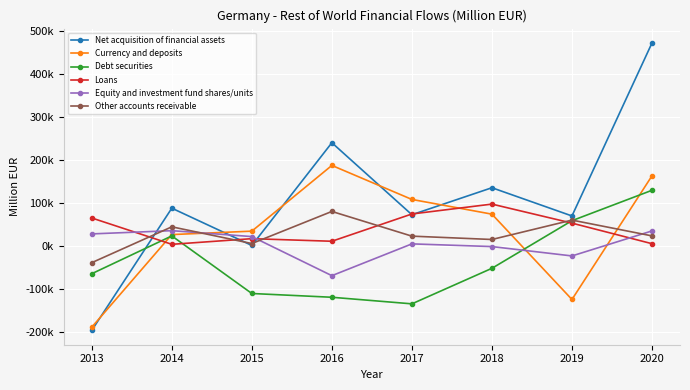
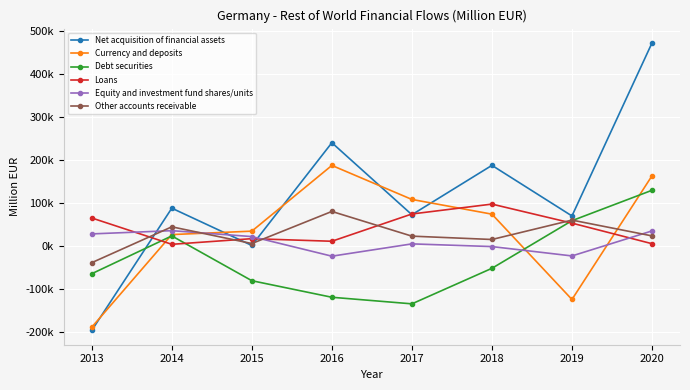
  {
    "Net acquisition of financial assets": {
      "2013": -200000,
      "2014": 90000,
      "2016": 240000,
-     "2018": 140000,
+     "2018": 190000,
      "2019": 70000,
      "2020": 470000
    },
    "Currency and deposits": {
      "2013": -190000,
      "2015": 30000,
      "2016": 190000,
      "2017": 110000,
      "2018": 70000,
      "2019": -120000,
      "2020": 160000
    },
    "Debt securities": {
      "2013": -60000,
-     "2015": -110000,
+     "2015": -80000,
      "2016": -120000,
      "2017": -130000,
      "2018": -50000,
      "2020": 130000
    },
    "Loans": {
      "2013": 70000,
      "2014": 0,
      "2016": 10000,
      "2018": 100000,
      "2020": 10000
    },
    "Equity and investment fund shares/units": {
      "2013": 30000,
      "2014": 40000,
-     "2016": -70000,
+     "2016": -20000,
      "2017": 10000,
      "2018": 0,
      "2019": -20000,
      "2020": 40000
    },
    "Other accounts receivable": {
      "2013": -40000,
      "2014": 50000,
      "2016": 80000,
      "2017": 20000,
      "2018": 20000,
      "2020": 20000
    }
  }
